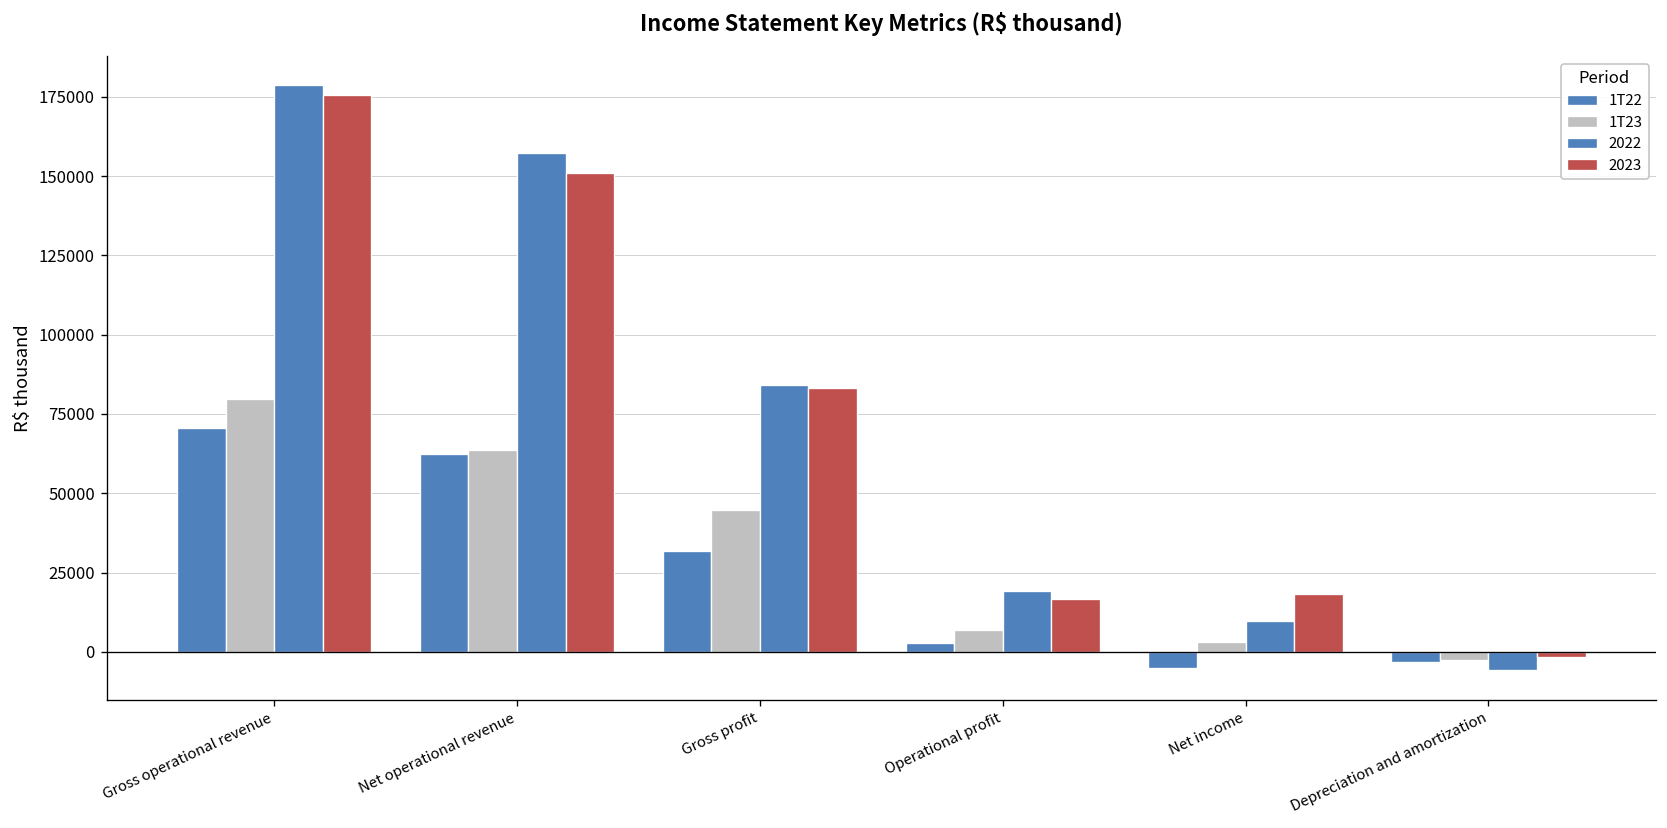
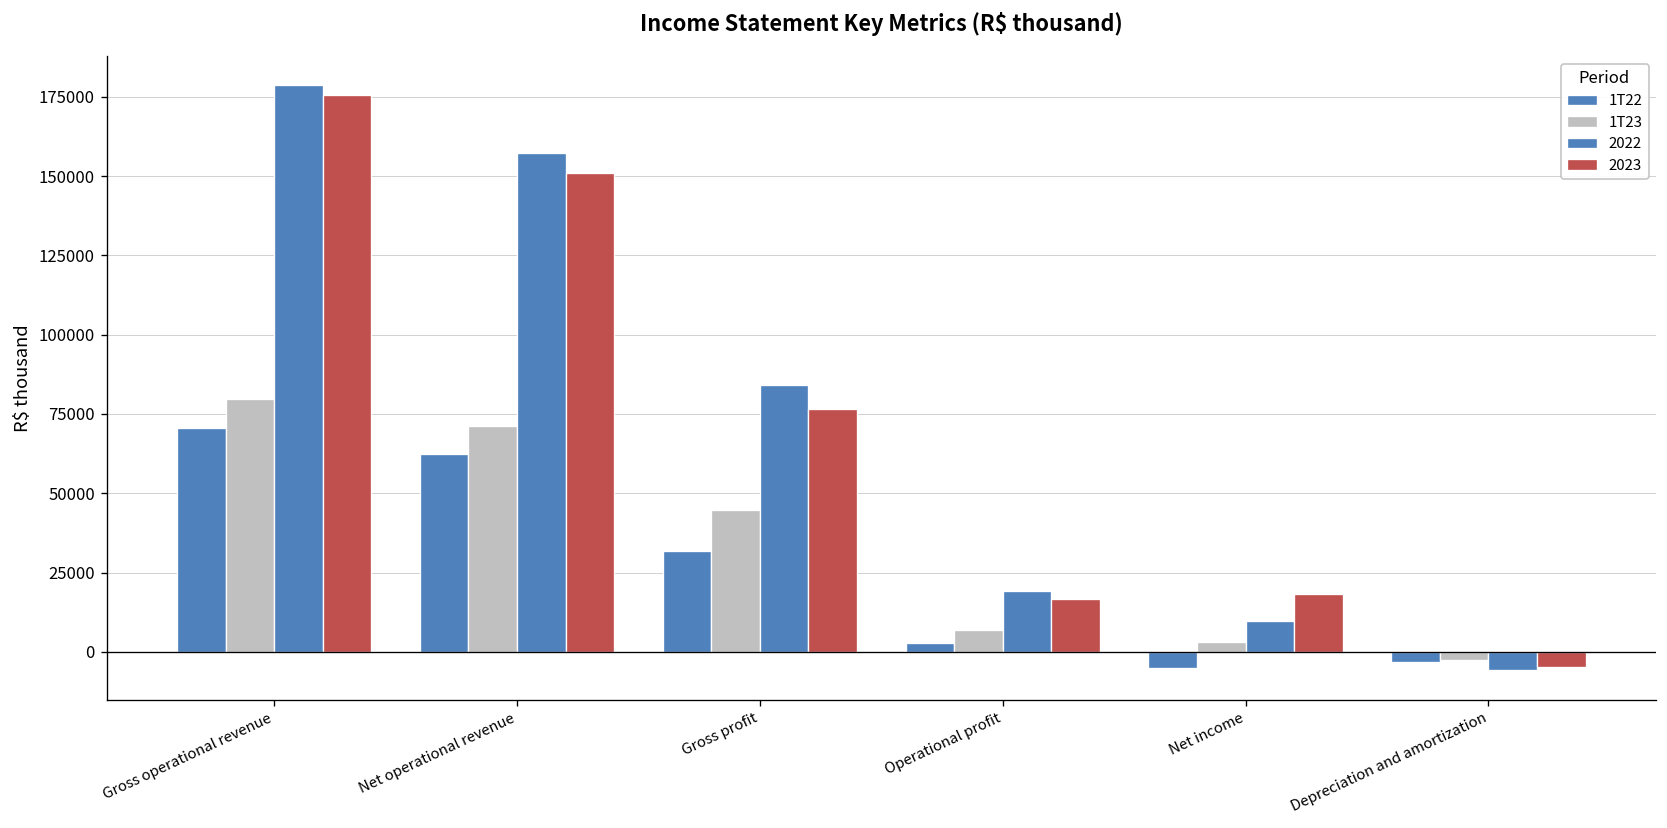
  {
    "1T23": {
      "Gross operational revenue": 80000,
-     "Net operational revenue": 64000,
+     "Net operational revenue": 71000,
      "Gross profit": 45000,
      "Operational profit": 7000,
      "Net income": 3000,
      "Depreciation and amortization": -2000
    },
    "2023": {
      "Gross operational revenue": 176000,
      "Net operational revenue": 151000,
-     "Gross profit": 83000,
+     "Gross profit": 76000,
      "Operational profit": 17000,
      "Net income": 18000,
-     "Depreciation and amortization": -2000
+     "Depreciation and amortization": -5000
    }
  }
